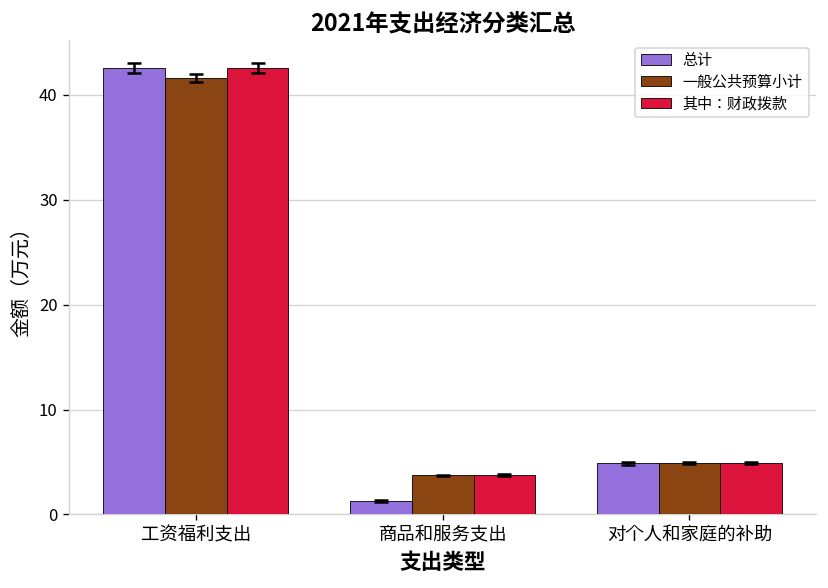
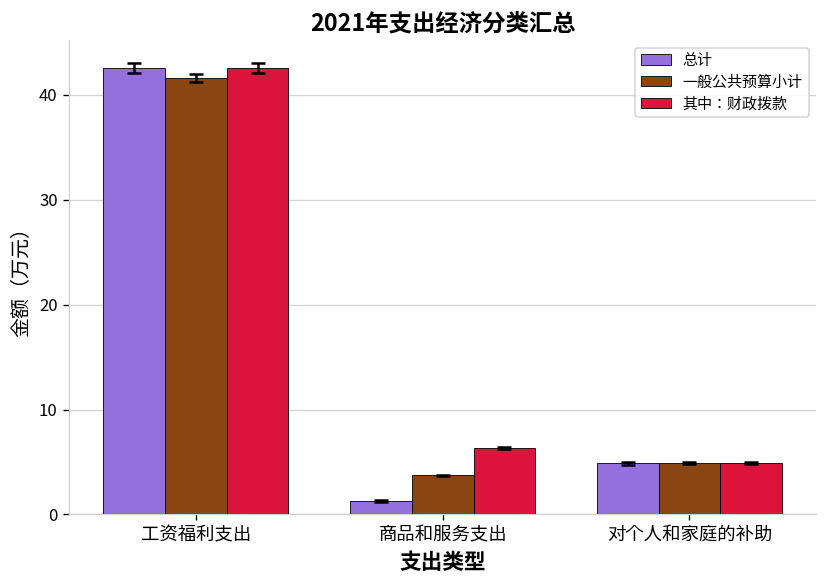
  {
    "总计": {
      "工资福利支出": 43,
      "商品和服务支出": 1,
      "对个人和家庭的补助": 5
    },
    "一般公共预算小计": {
      "工资福利支出": 42,
      "商品和服务支出": 4,
      "对个人和家庭的补助": 5
    },
    "其中：财政拨款": {
      "工资福利支出": 43,
-     "商品和服务支出": 4,
+     "商品和服务支出": 6,
      "对个人和家庭的补助": 5
    }
  }
